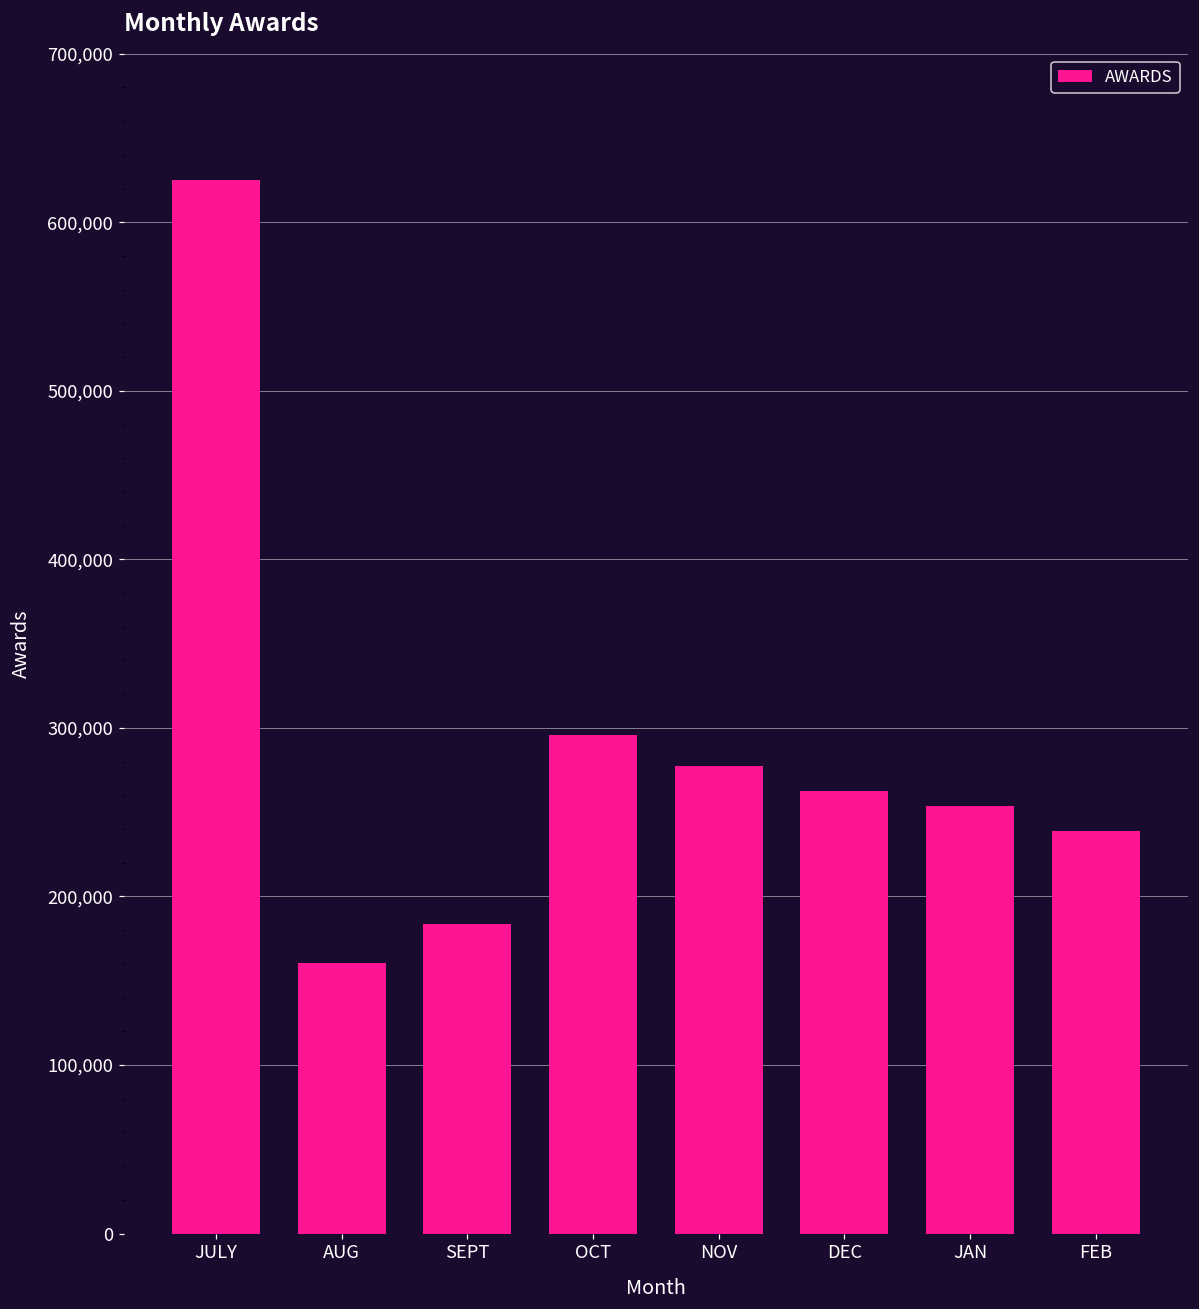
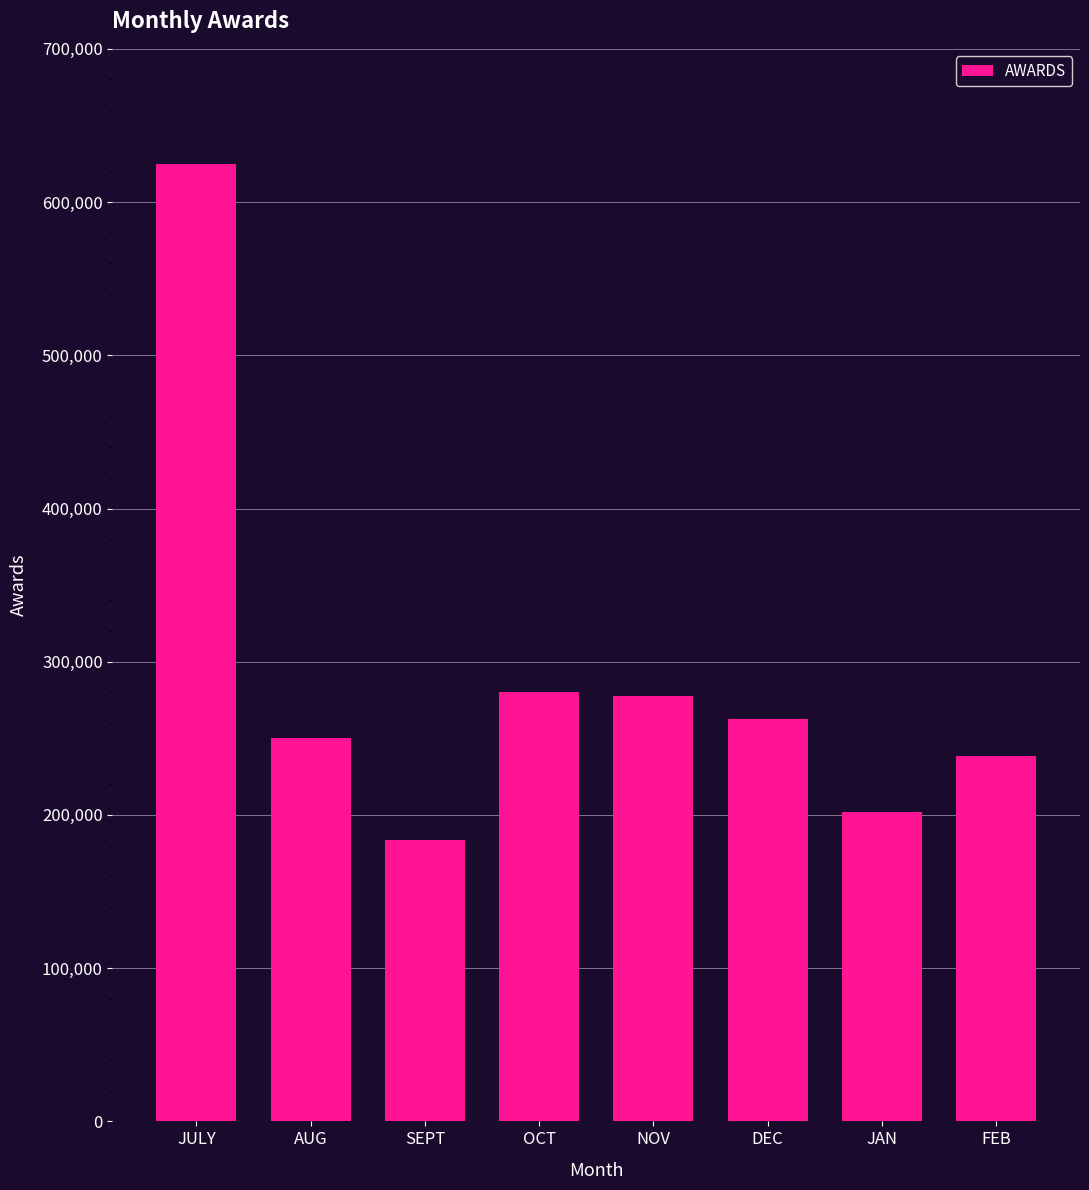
  {
    "JULY": "625,000",
-   "AUG": "160,000",
+   "AUG": "250,000",
    "SEPT": "184,000",
-   "OCT": "296,000",
+   "OCT": "281,000",
    "NOV": "278,000",
    "DEC": "262,000",
-   "JAN": "254,000",
+   "JAN": "202,000",
    "FEB": "239,000"
  }
